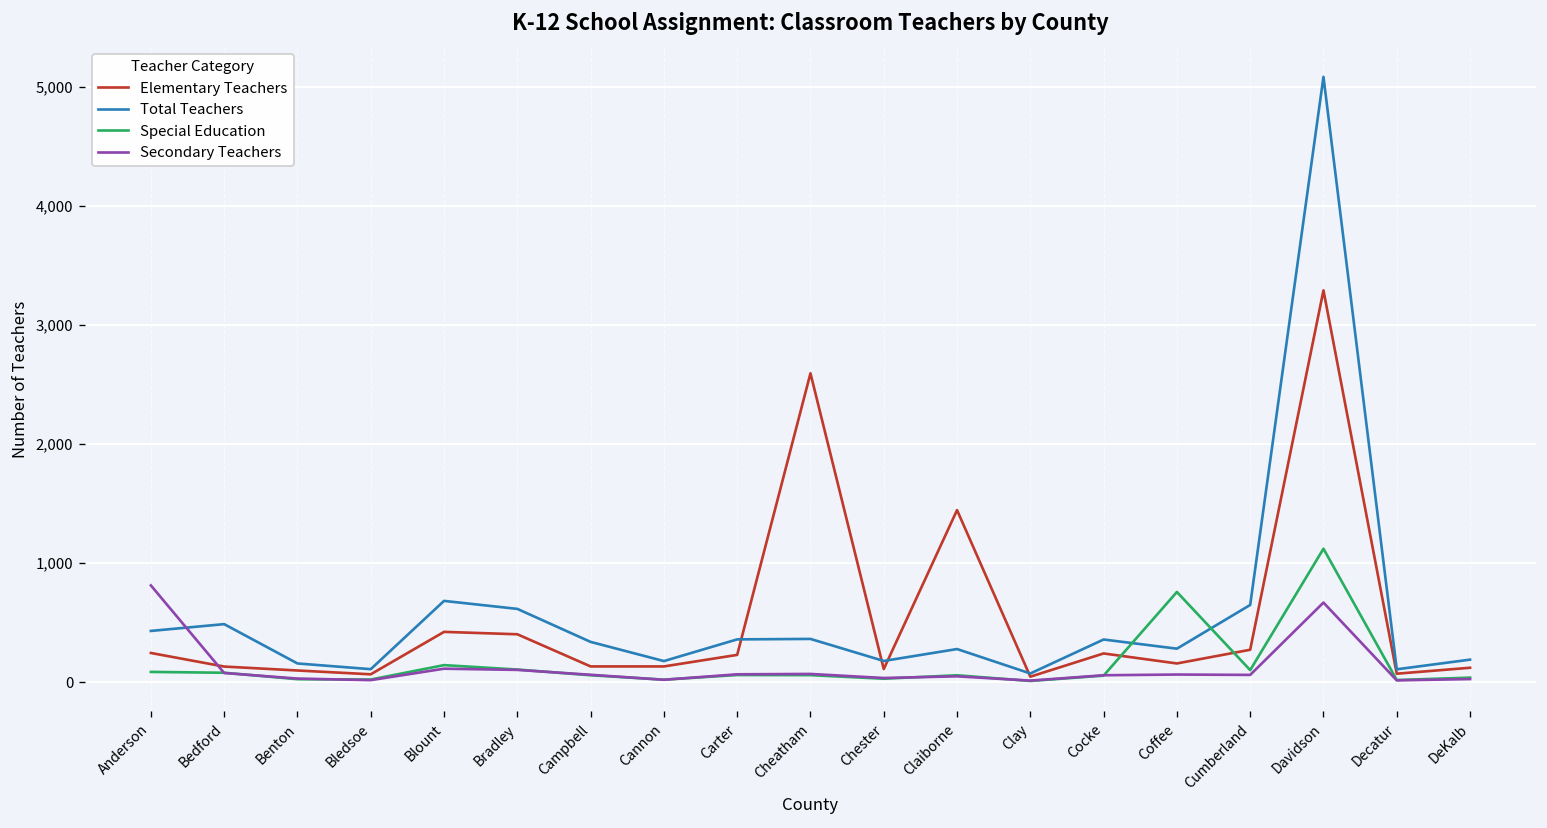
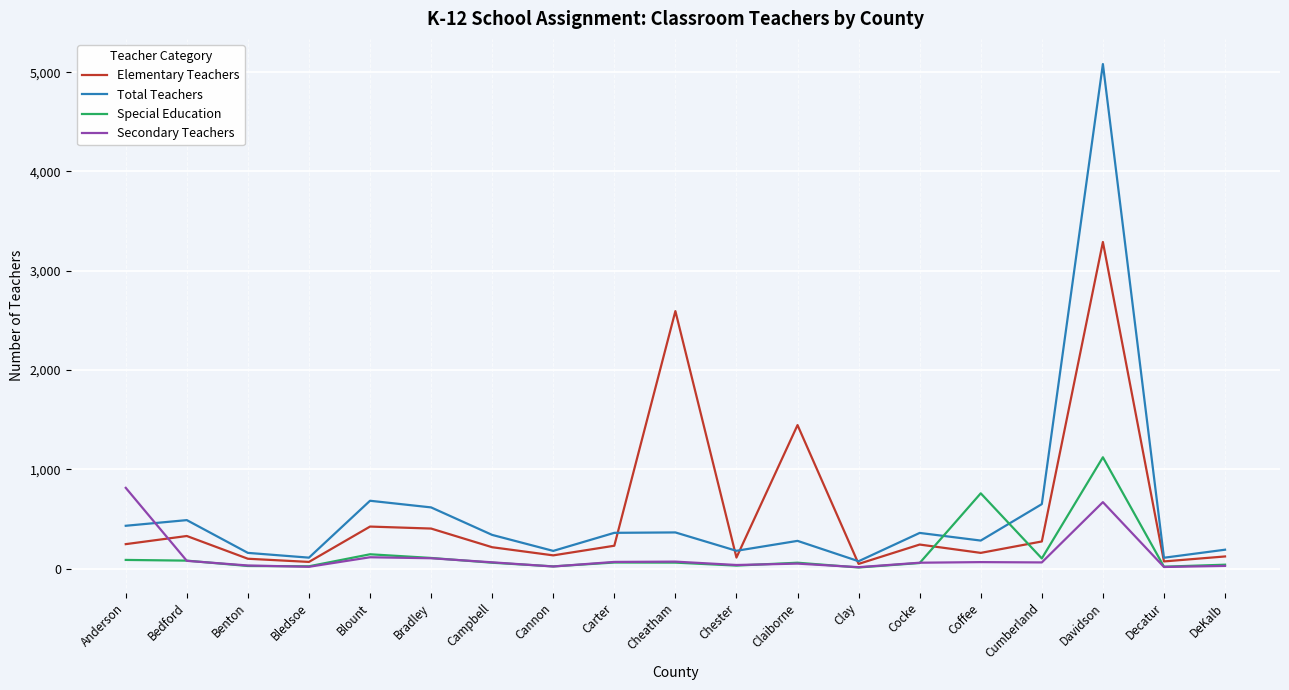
  {
    "Elementary Teachers": {
      "Anderson": "200",
-     "Bedford": "100",
+     "Bedford": "300",
      "Benton": "100",
      "Bledsoe": "100",
      "Blount": "400",
      "Bradley": "400",
-     "Campbell": "100",
+     "Campbell": "200",
      "Cannon": "100",
      "Carter": "200",
      "Cheatham": "2,600",
      "Chester": "100",
      "Claiborne": "1,400",
      "Clay": "0",
      "Cocke": "200",
      "Coffee": "200",
      "Cumberland": "300",
      "Davidson": "3,300",
      "Decatur": "100",
      "DeKalb": "100"
    },
    "Total Teachers": {
      "Anderson": "400",
      "Bedford": "500",
      "Benton": "200",
      "Bledsoe": "100",
      "Blount": "700",
      "Bradley": "600",
      "Campbell": "300",
      "Cannon": "200",
      "Carter": "400",
      "Cheatham": "400",
      "Chester": "200",
      "Claiborne": "300",
      "Clay": "100",
      "Cocke": "400",
      "Coffee": "300",
      "Cumberland": "700",
      "Davidson": "5,100",
      "Decatur": "100",
      "DeKalb": "200"
    },
    "Special Education": {
      "Anderson": "100",
      "Blount": "100",
      "Coffee": "800",
      "Cumberland": "100",
      "Davidson": "1,100"
    },
    "Secondary Teachers": {
      "Anderson": "800",
      "Blount": "100",
      "Coffee": "100",
      "Cumberland": "100",
      "Davidson": "700"
    }
  }
